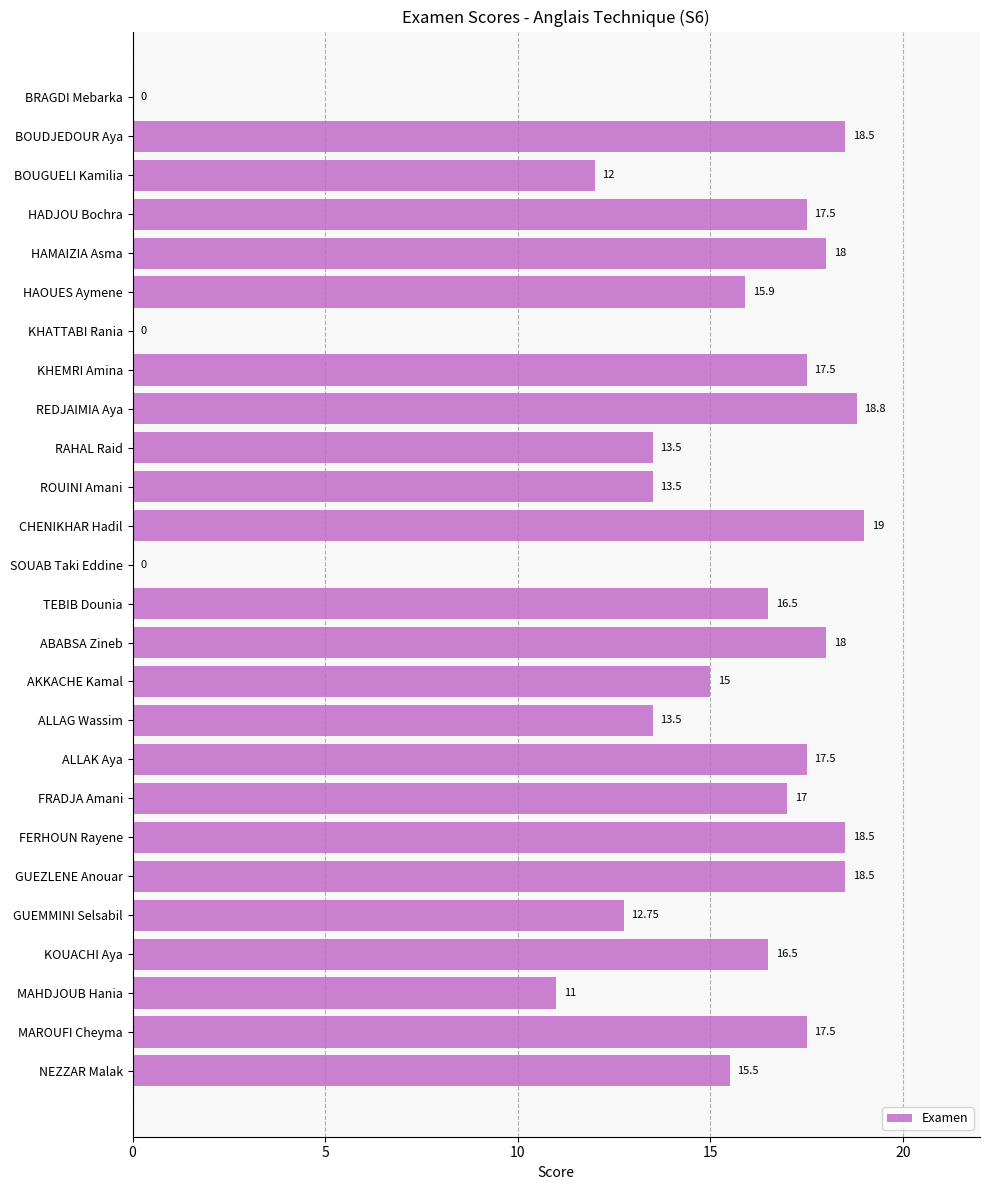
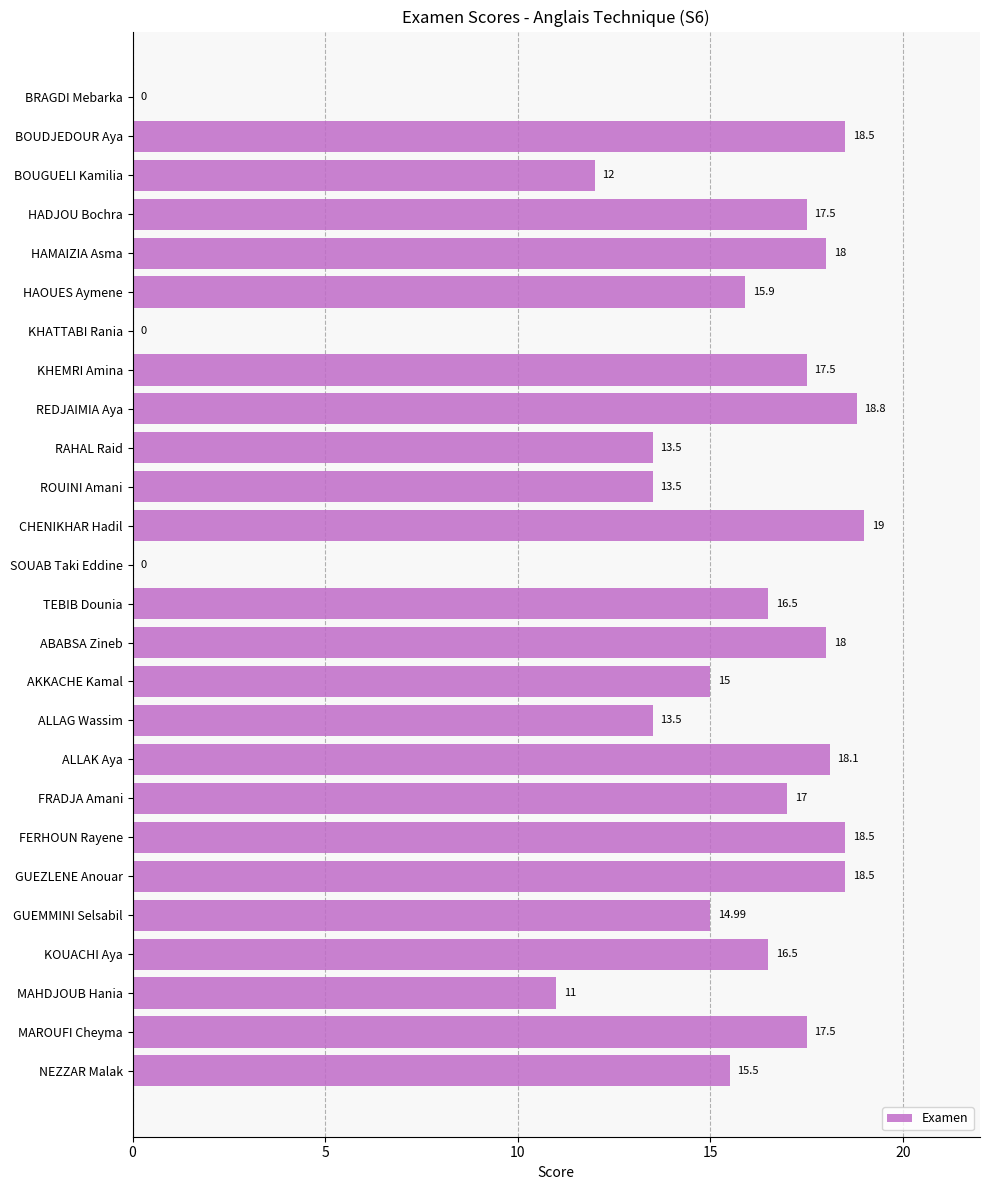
  {
    "BRAGDI Mebarka": 0,
    "BOUDJEDOUR Aya": 18.5,
    "BOUGUELI Kamilia": 12,
    "HADJOU Bochra": 17.5,
    "HAMAIZIA Asma": 18,
    "HAOUES Aymene": 15.9,
    "KHATTABI Rania": 0,
    "KHEMRI Amina": 17.5,
    "REDJAIMIA Aya": 18.8,
    "RAHAL Raid": 13.5,
    "ROUINI Amani": 13.5,
    "CHENIKHAR Hadil": 19,
    "SOUAB Taki Eddine": 0,
    "TEBIB Dounia": 16.5,
    "ABABSA Zineb": 18,
    "AKKACHE Kamal": 15,
    "ALLAG Wassim": 13.5,
-   "ALLAK Aya": 17.5,
+   "ALLAK Aya": 18.1,
    "FRADJA Amani": 17,
    "FERHOUN Rayene": 18.5,
    "GUEZLENE Anouar": 18.5,
-   "GUEMMINI Selsabil": 12.75,
+   "GUEMMINI Selsabil": 14.99,
    "KOUACHI Aya": 16.5,
    "MAHDJOUB Hania": 11,
    "MAROUFI Cheyma": 17.5,
    "NEZZAR Malak": 15.5
  }
